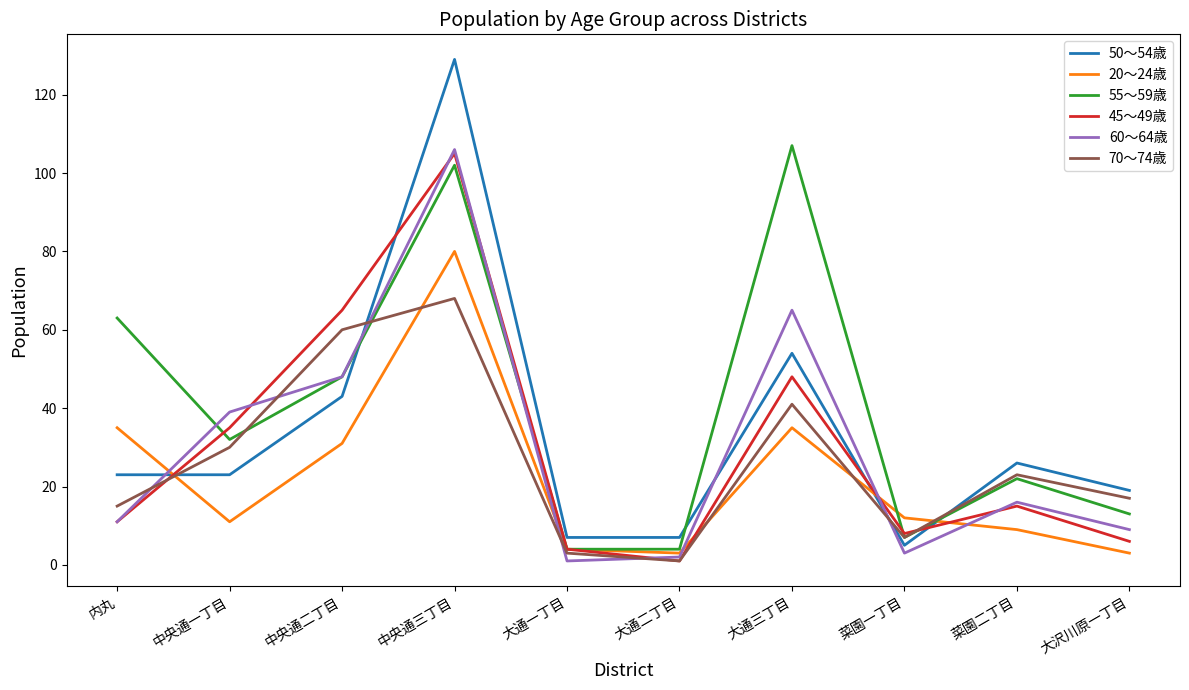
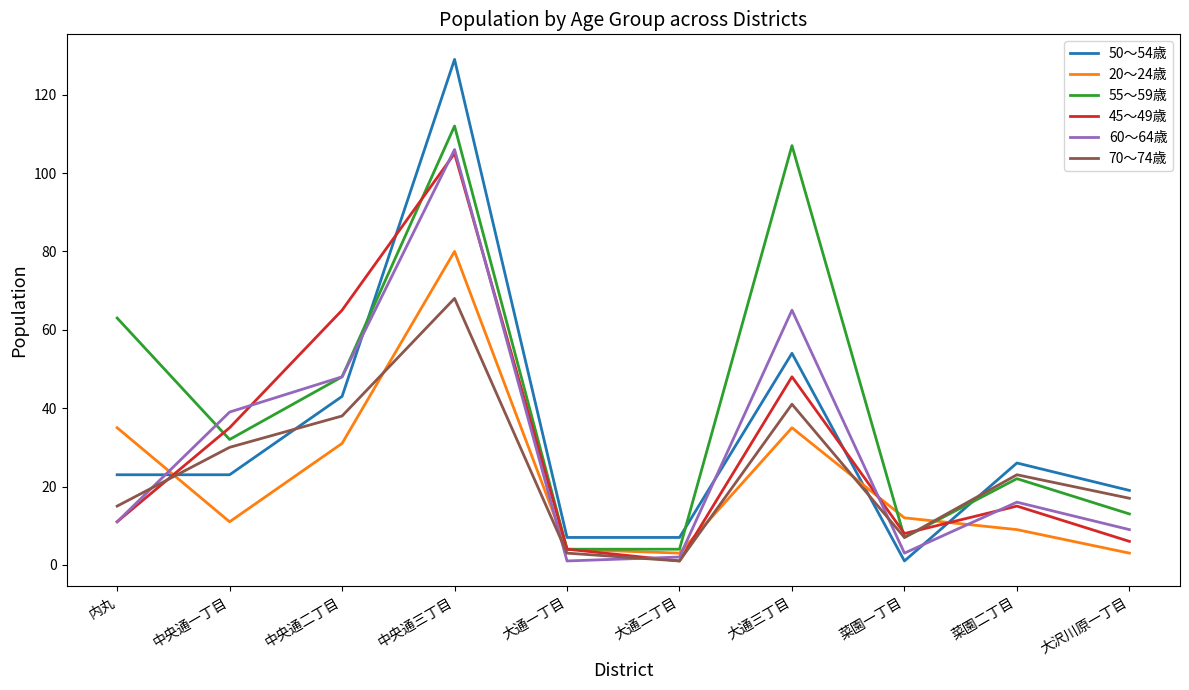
  {
    "50～54歳": {
      "内丸": 23,
      "中央通一丁目": 23,
      "中央通二丁目": 43,
      "中央通三丁目": 129,
      "大通一丁目": 7,
      "大通二丁目": 7,
      "大通三丁目": 54,
-     "菜園一丁目": 5,
+     "菜園一丁目": 1,
      "菜園二丁目": 26,
      "大沢川原一丁目": 19
    },
    "20～24歳": {
      "内丸": 35,
      "中央通一丁目": 11,
      "中央通二丁目": 31,
      "中央通三丁目": 80,
      "大通二丁目": 3,
      "大通三丁目": 35,
      "菜園一丁目": 12,
      "菜園二丁目": 9,
      "大沢川原一丁目": 3
    },
    "55～59歳": {
      "内丸": 63,
      "中央通一丁目": 32,
-     "中央通三丁目": 102,
+     "中央通三丁目": 112,
      "大通二丁目": 4,
      "大通三丁目": 107,
      "菜園二丁目": 22,
      "大沢川原一丁目": 13
    },
    "45～49歳": {
      "中央通一丁目": 35,
      "中央通二丁目": 65,
      "中央通三丁目": 105,
      "大通三丁目": 48,
      "菜園一丁目": 8,
      "菜園二丁目": 15,
      "大沢川原一丁目": 6
    },
    "60～64歳": {
      "中央通一丁目": 39,
      "中央通三丁目": 106,
      "大通一丁目": 1,
      "大通二丁目": 2,
      "大通三丁目": 65,
      "菜園一丁目": 3,
      "菜園二丁目": 16,
      "大沢川原一丁目": 9
    },
    "70～74歳": {
      "内丸": 15,
      "中央通一丁目": 30,
-     "中央通二丁目": 60,
+     "中央通二丁目": 38,
      "中央通三丁目": 68,
      "大通一丁目": 3,
      "大通三丁目": 41,
      "菜園二丁目": 23,
      "大沢川原一丁目": 17
    }
  }
